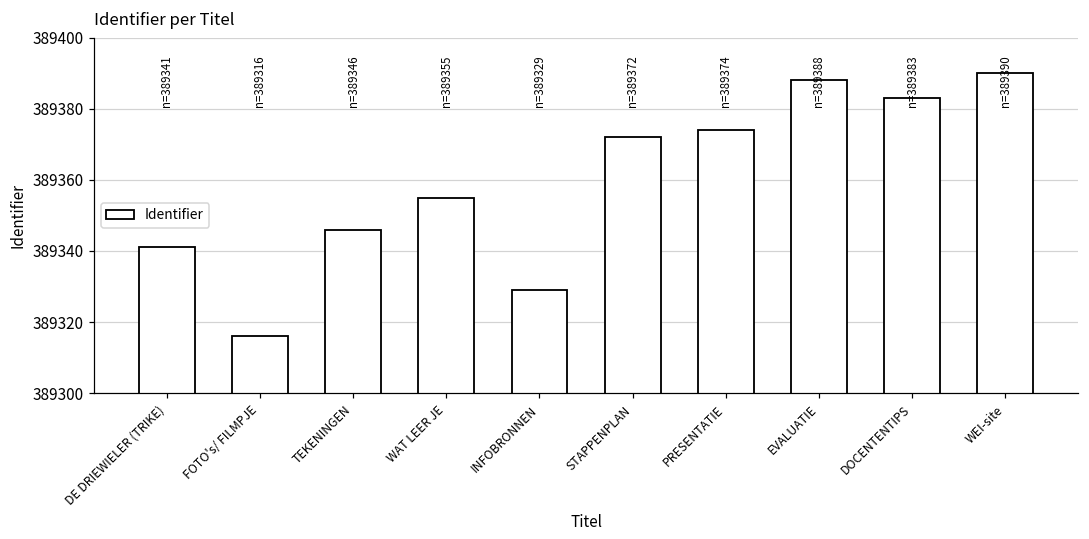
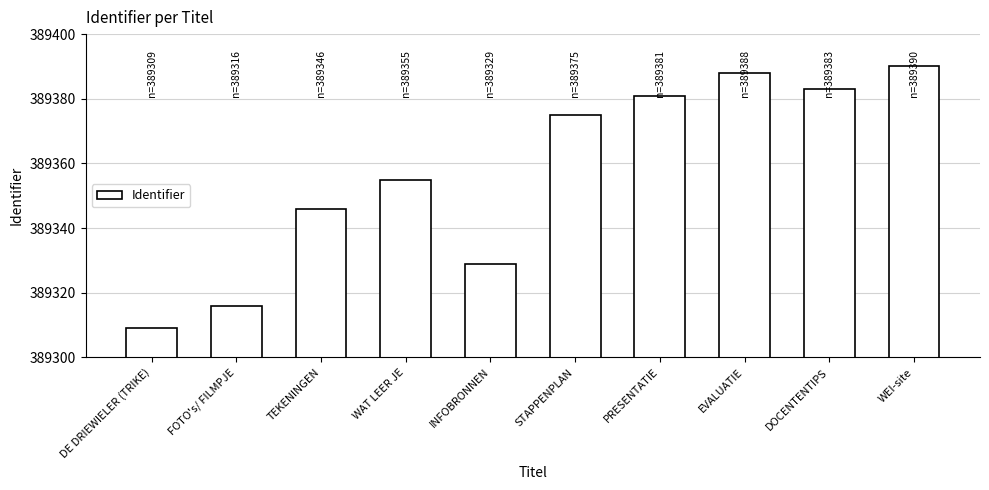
  {
-   "DE DRIEWIELER (TRIKE)": 389341,
-   "STAPPENPLAN": 389372,
-   "PRESENTATIE": 389374,
+   "DE DRIEWIELER (TRIKE)": 389309,
+   "STAPPENPLAN": 389375,
+   "PRESENTATIE": 389381,
    "EVALUATIE": 389388,
    "DOCENTENTIPS": 389383,
    "WEI-site": 389390
  }
